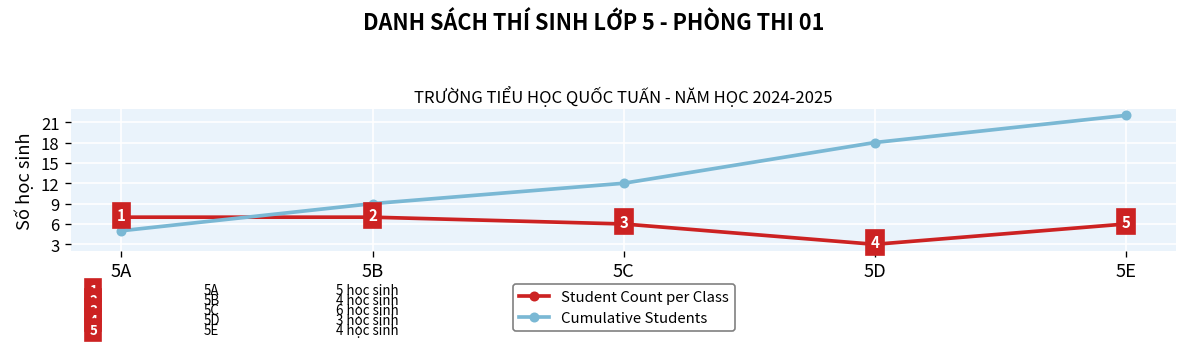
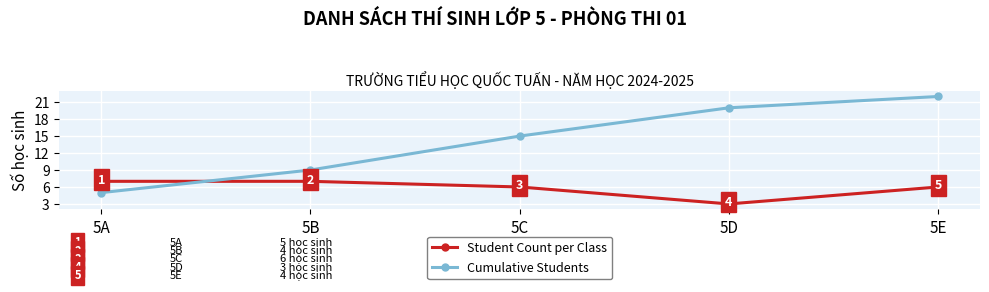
  {
    "Cumulative Students": {
      "5A": 5,
-     "5C": 12,
-     "5D": 18,
+     "5C": 15,
+     "5D": 20,
      "5E": 22
    }
  }
